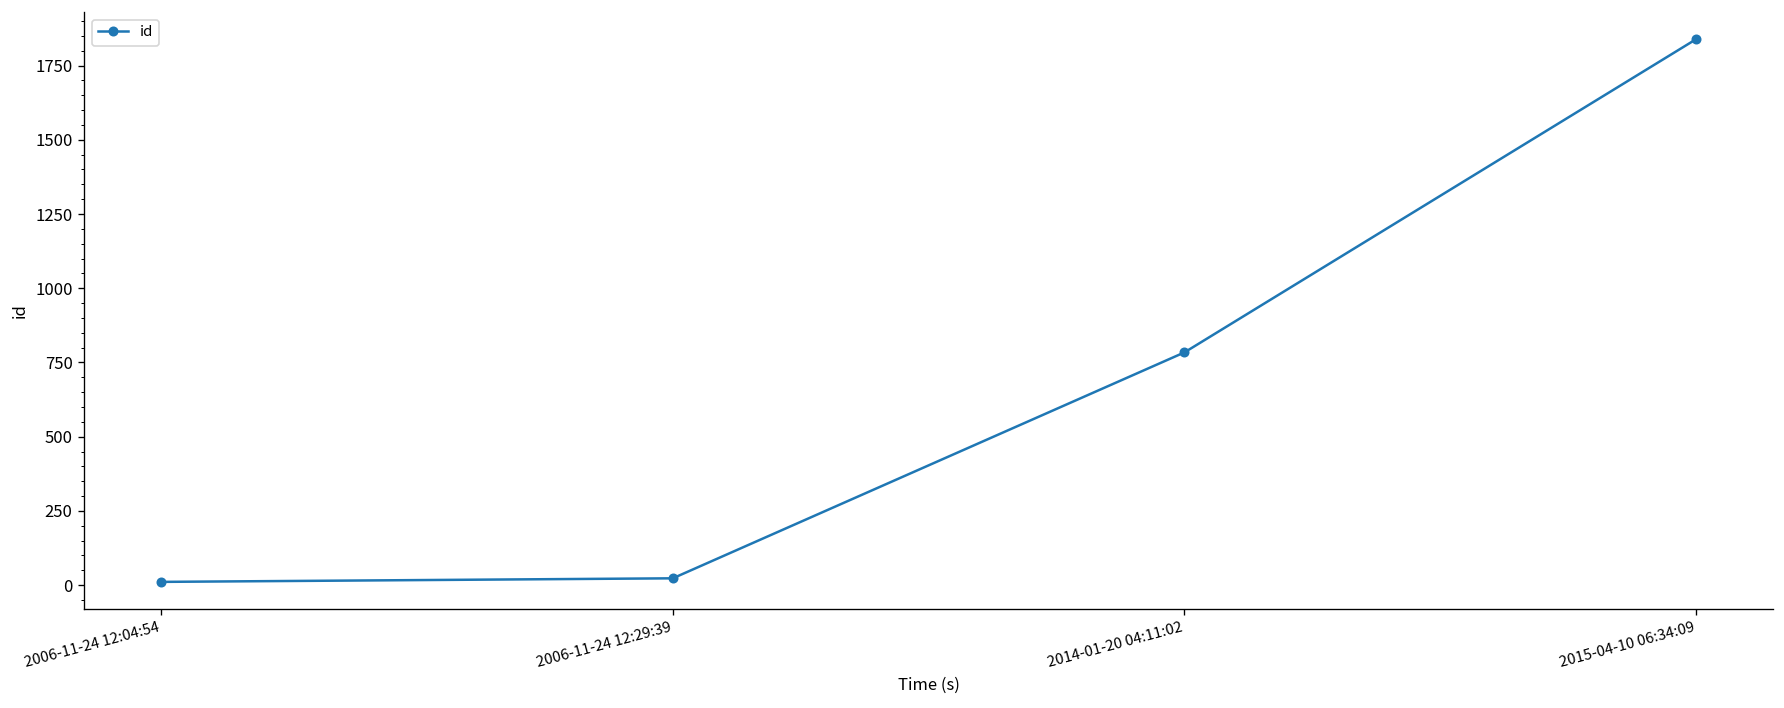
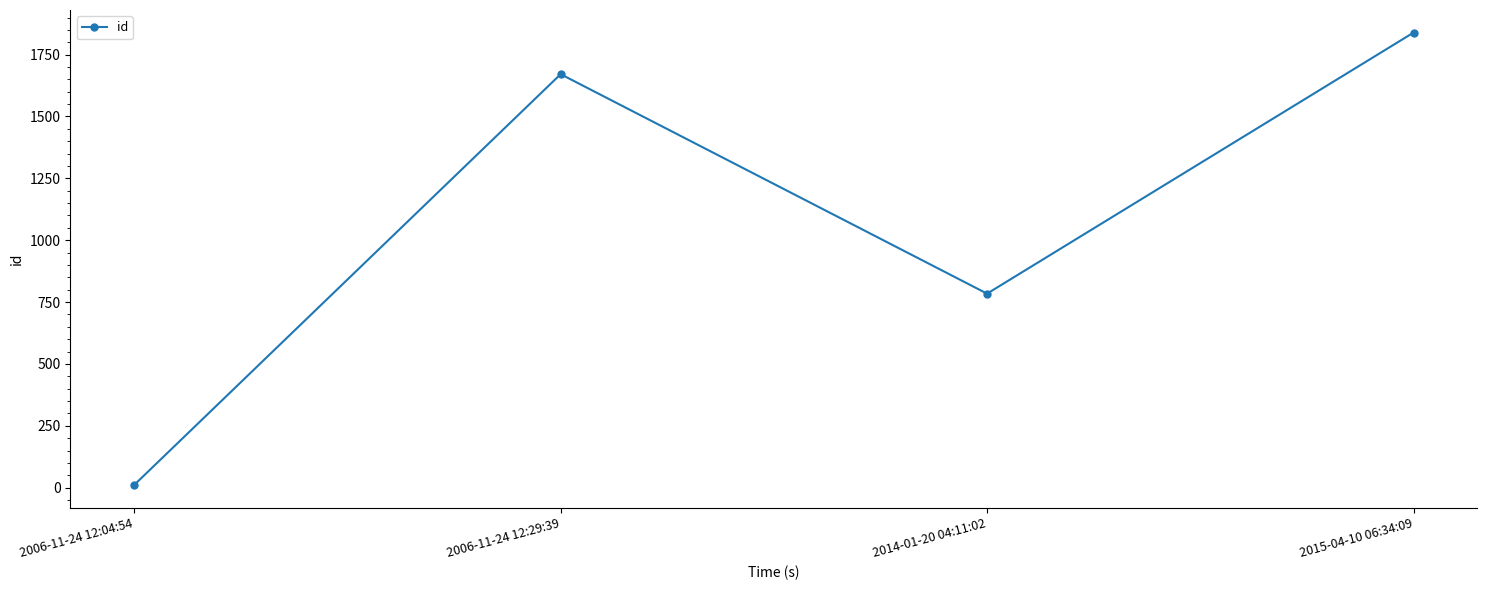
  {
    "2006-11-24 12:04:54": 10,
-   "2006-11-24 12:29:39": 20,
+   "2006-11-24 12:29:39": 1670,
    "2014-01-20 04:11:02": 780,
    "2015-04-10 06:34:09": 1840
  }
